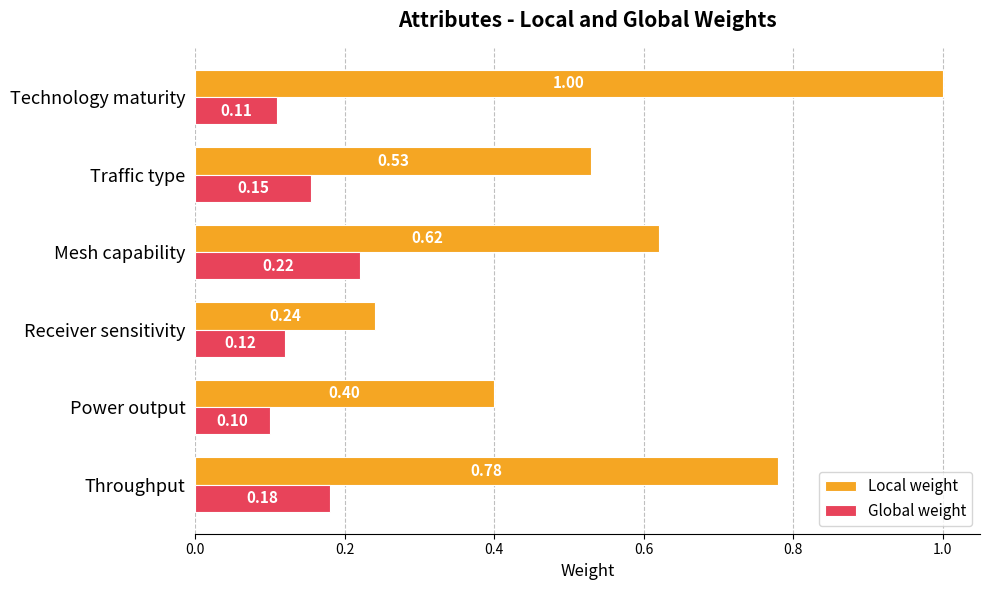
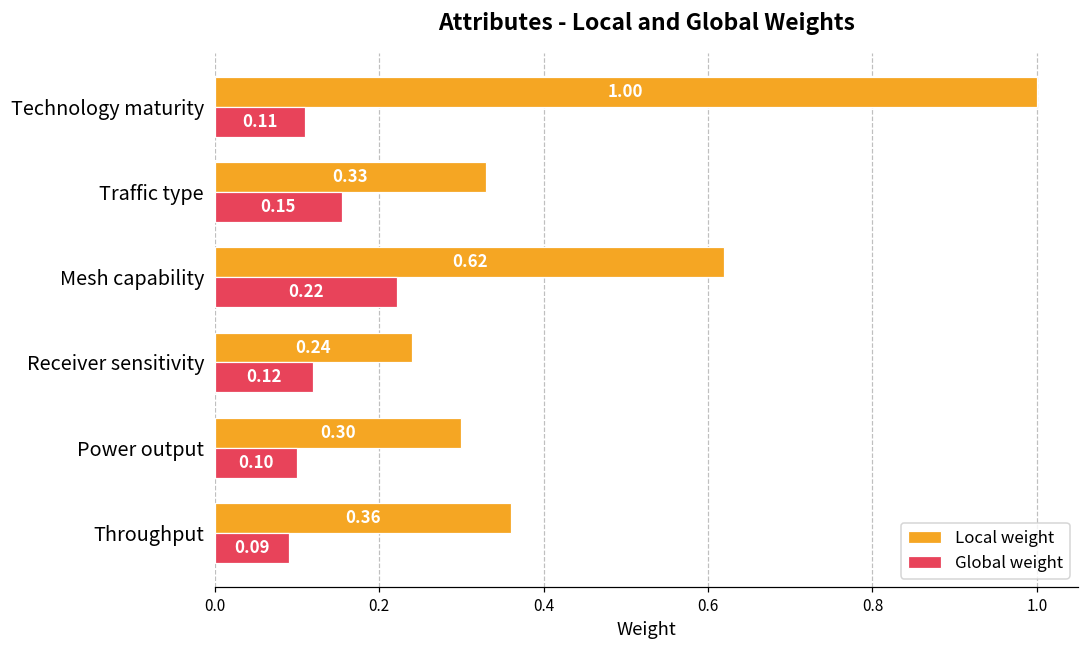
  {
    "Local weight": {
      "Technology maturity": 1.00,
-     "Traffic type": 0.53,
+     "Traffic type": 0.33,
      "Mesh capability": 0.62,
      "Receiver sensitivity": 0.24,
-     "Power output": 0.40,
-     "Throughput": 0.78
+     "Power output": 0.30,
+     "Throughput": 0.36
    },
    "Global weight": {
      "Technology maturity": 0.11,
      "Traffic type": 0.15,
      "Mesh capability": 0.22,
      "Receiver sensitivity": 0.12,
      "Power output": 0.10,
-     "Throughput": 0.18
+     "Throughput": 0.09
    }
  }
